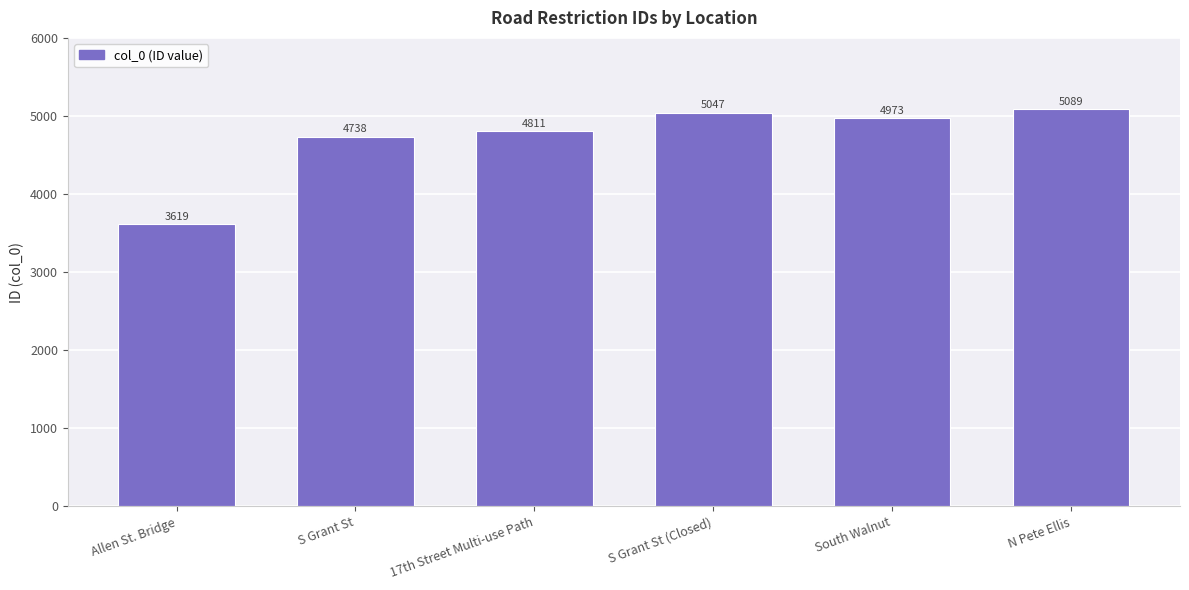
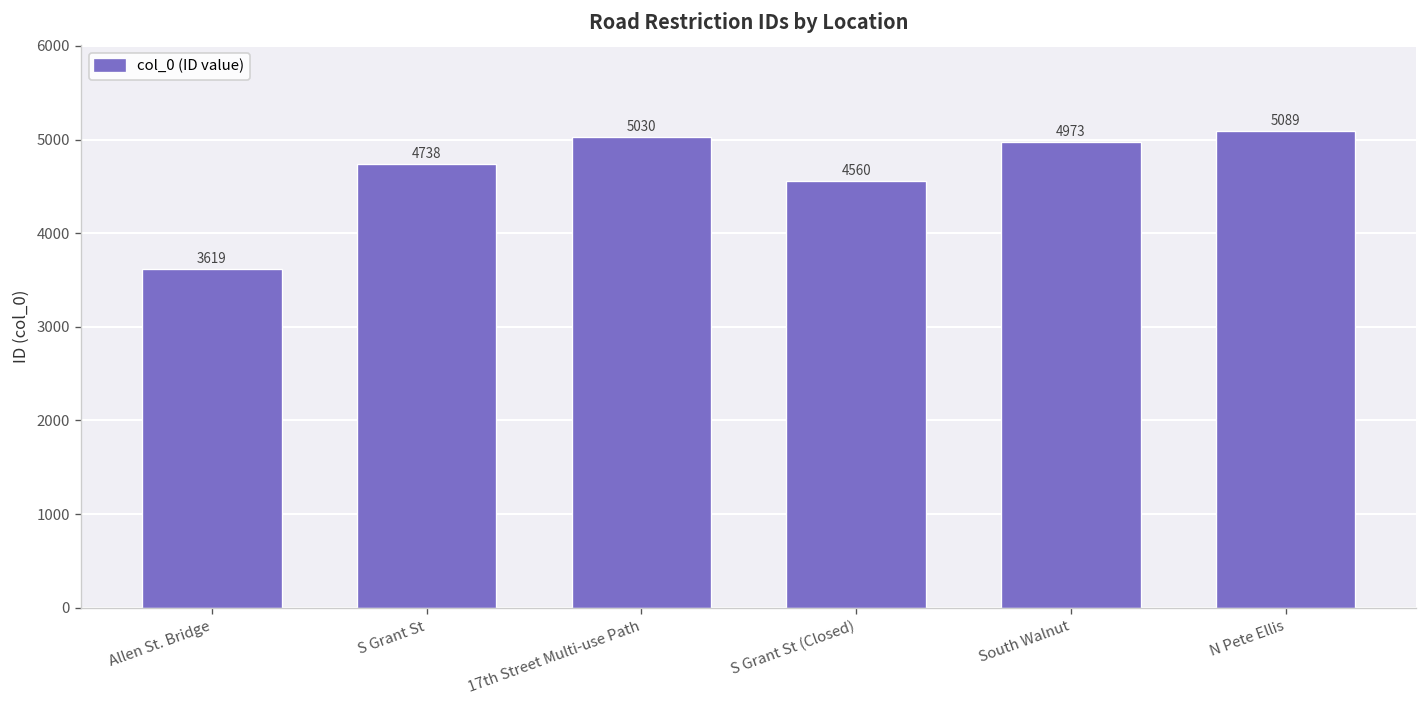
  {
    "Allen St. Bridge": 3619,
    "S Grant St": 4738,
-   "17th Street Multi-use Path": 4811,
-   "S Grant St (Closed)": 5047,
+   "17th Street Multi-use Path": 5030,
+   "S Grant St (Closed)": 4560,
    "South Walnut": 4973,
    "N Pete Ellis": 5089
  }
